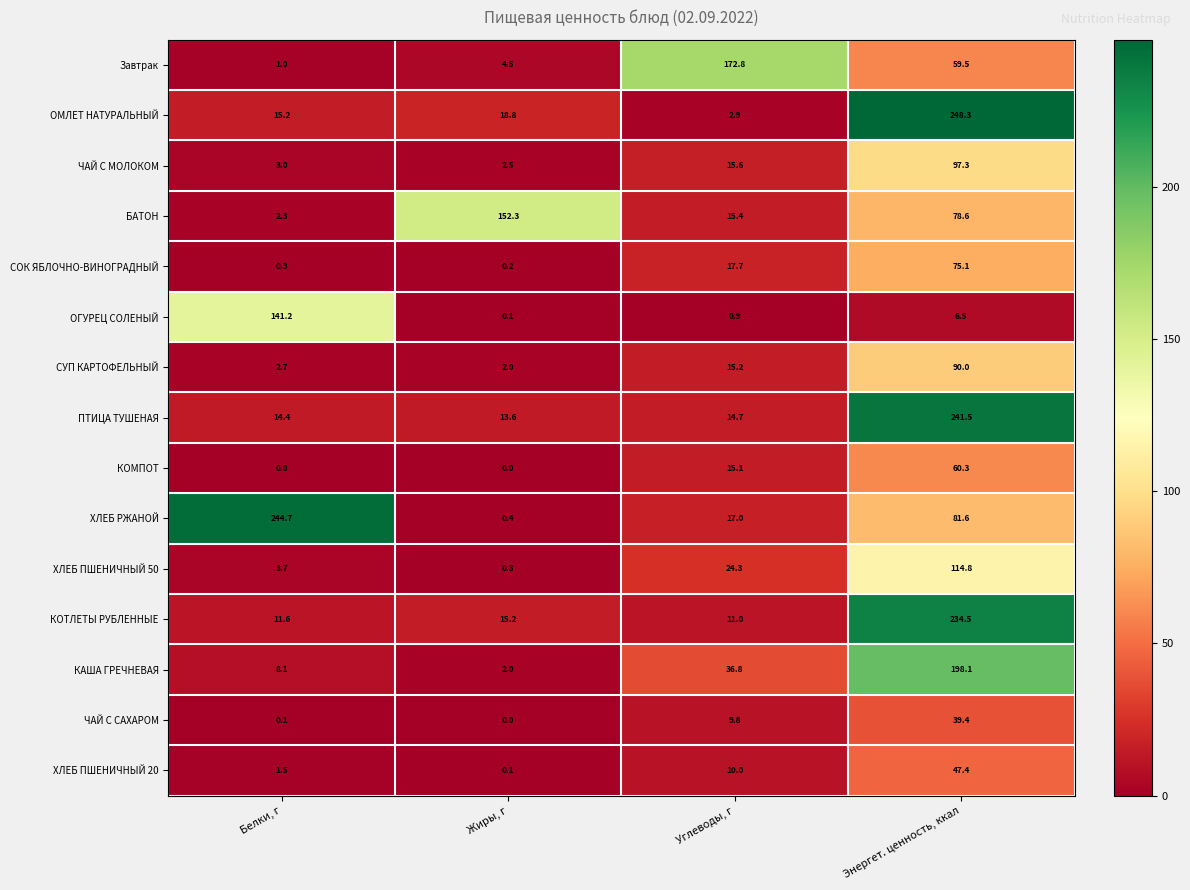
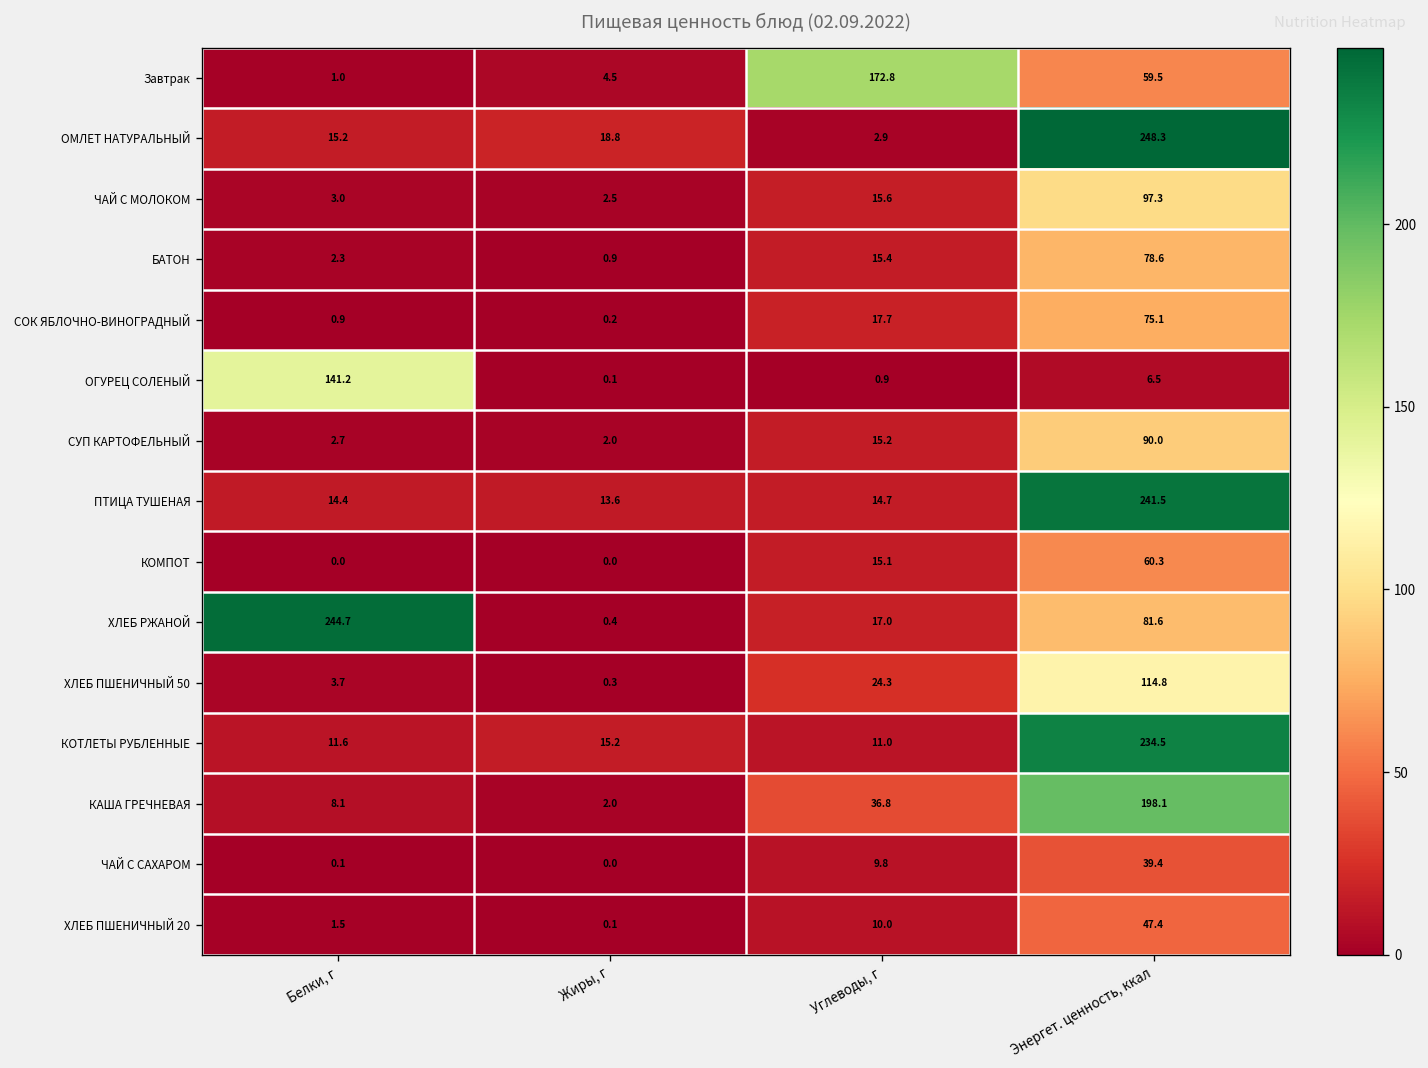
  {
    "Завтрак": {
      "Белки, г": 1.0,
      "Жиры, г": 4.5,
      "Углеводы, г": 172.8,
      "Энергет. ценность, ккал": 59.5
    },
    "ОМЛЕТ НАТУРАЛЬНЫЙ": {
      "Белки, г": 15.2,
      "Жиры, г": 18.8,
      "Углеводы, г": 2.9,
      "Энергет. ценность, ккал": 248.3
    },
    "ЧАЙ С МОЛОКОМ": {
      "Белки, г": 3.0,
      "Жиры, г": 2.5,
      "Углеводы, г": 15.6,
      "Энергет. ценность, ккал": 97.3
    },
    "БАТОН": {
      "Белки, г": 2.3,
-     "Жиры, г": 152.3,
+     "Жиры, г": 0.9,
      "Углеводы, г": 15.4,
      "Энергет. ценность, ккал": 78.6
    },
    "СОК ЯБЛОЧНО-ВИНОГРАДНЫЙ": {
      "Белки, г": 0.9,
      "Жиры, г": 0.2,
      "Углеводы, г": 17.7,
      "Энергет. ценность, ккал": 75.1
    },
    "ОГУРЕЦ СОЛЕНЫЙ": {
      "Белки, г": 141.2,
      "Жиры, г": 0.1,
      "Углеводы, г": 0.9,
      "Энергет. ценность, ккал": 6.5
    },
    "СУП КАРТОФЕЛЬНЫЙ": {
      "Белки, г": 2.7,
      "Жиры, г": 2.0,
      "Углеводы, г": 15.2,
      "Энергет. ценность, ккал": 90.0
    },
    "ПТИЦА ТУШЕНАЯ": {
      "Белки, г": 14.4,
      "Жиры, г": 13.6,
      "Углеводы, г": 14.7,
      "Энергет. ценность, ккал": 241.5
    },
    "КОМПОТ": {
      "Белки, г": 0.0,
      "Жиры, г": 0.0,
      "Углеводы, г": 15.1,
      "Энергет. ценность, ккал": 60.3
    },
    "ХЛЕБ РЖАНОЙ": {
      "Белки, г": 244.7,
      "Жиры, г": 0.4,
      "Углеводы, г": 17.0,
      "Энергет. ценность, ккал": 81.6
    },
    "ХЛЕБ ПШЕНИЧНЫЙ 50": {
      "Белки, г": 3.7,
      "Жиры, г": 0.3,
      "Углеводы, г": 24.3,
      "Энергет. ценность, ккал": 114.8
    },
    "КОТЛЕТЫ РУБЛЕННЫЕ": {
      "Белки, г": 11.6,
      "Жиры, г": 15.2,
      "Углеводы, г": 11.0,
      "Энергет. ценность, ккал": 234.5
    },
    "КАША ГРЕЧНЕВАЯ": {
      "Белки, г": 8.1,
      "Жиры, г": 2.0,
      "Углеводы, г": 36.8,
      "Энергет. ценность, ккал": 198.1
    },
    "ЧАЙ С САХАРОМ": {
      "Белки, г": 0.1,
      "Жиры, г": 0.0,
      "Углеводы, г": 9.8,
      "Энергет. ценность, ккал": 39.4
    },
    "ХЛЕБ ПШЕНИЧНЫЙ 20": {
      "Белки, г": 1.5,
      "Жиры, г": 0.1,
      "Углеводы, г": 10.0,
      "Энергет. ценность, ккал": 47.4
    }
  }
